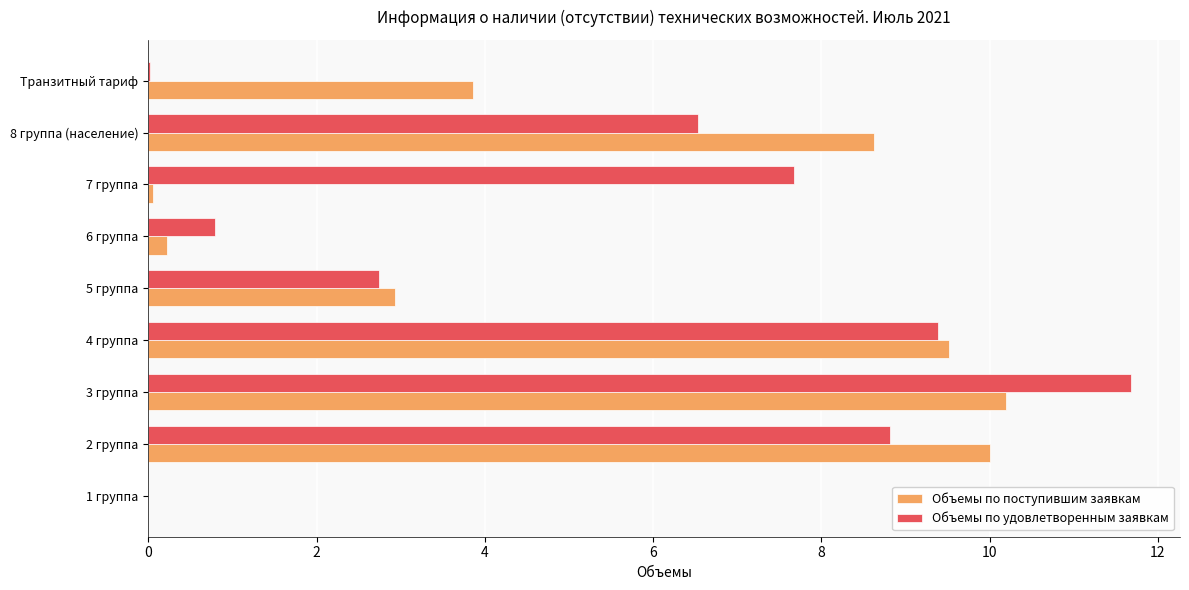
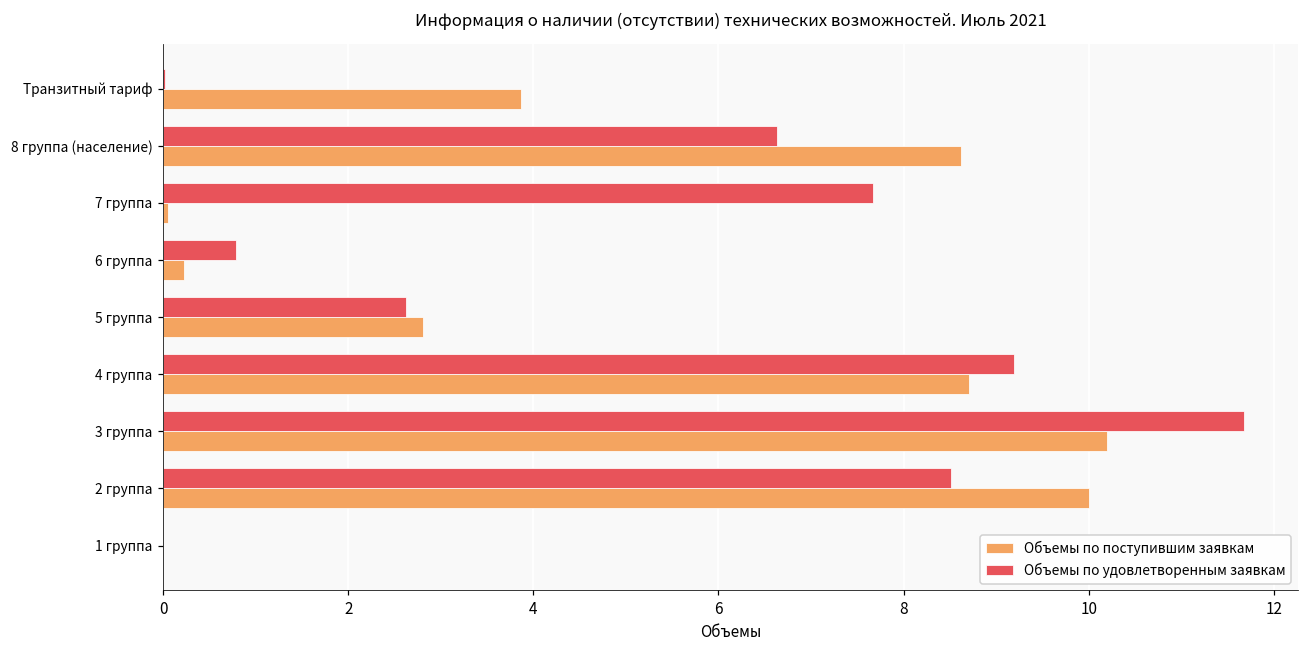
  {
    "Объемы по поступившим заявкам": {
      "Транзитный тариф": 3.9,
      "8 группа (население)": 8.6,
      "7 группа": 0.1,
      "6 группа": 0.2,
-     "5 группа": 2.9,
-     "4 группа": 9.5,
+     "5 группа": 2.8,
+     "4 группа": 8.7,
      "3 группа": 10.2,
      "2 группа": 10.0,
      "1 группа": 0.0
    },
    "Объемы по удовлетворенным заявкам": {
-     "8 группа (население)": 6.5,
+     "8 группа (население)": 6.6,
      "7 группа": 7.7,
      "6 группа": 0.8,
-     "5 группа": 2.7,
-     "4 группа": 9.4,
+     "5 группа": 2.6,
+     "4 группа": 9.2,
      "3 группа": 11.7,
-     "2 группа": 8.8,
+     "2 группа": 8.5,
      "1 группа": 0.0
    }
  }
